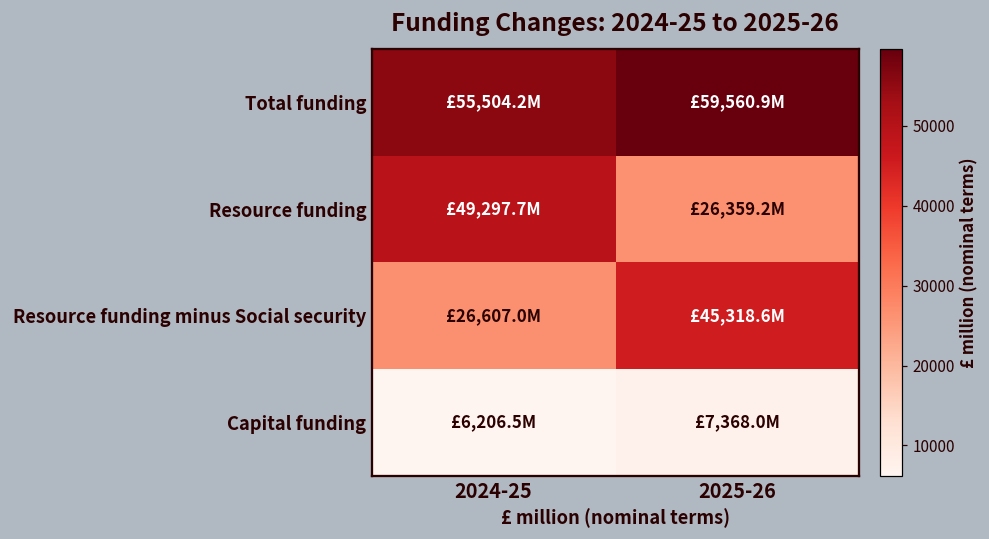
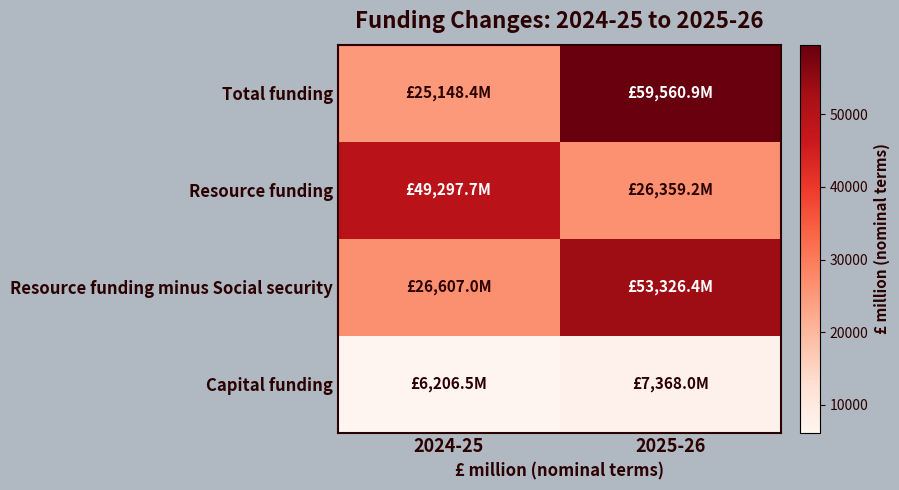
  {
    "Total funding": {
-     "2024-25": "£55,504.2M",
+     "2024-25": "£25,148.4M",
      "2025-26": "£59,560.9M"
    },
    "Resource funding": {
      "2024-25": "£49,297.7M",
      "2025-26": "£26,359.2M"
    },
    "Resource funding minus Social security": {
      "2024-25": "£26,607.0M",
-     "2025-26": "£45,318.6M"
+     "2025-26": "£53,326.4M"
    },
    "Capital funding": {
      "2024-25": "£6,206.5M",
      "2025-26": "£7,368.0M"
    }
  }
